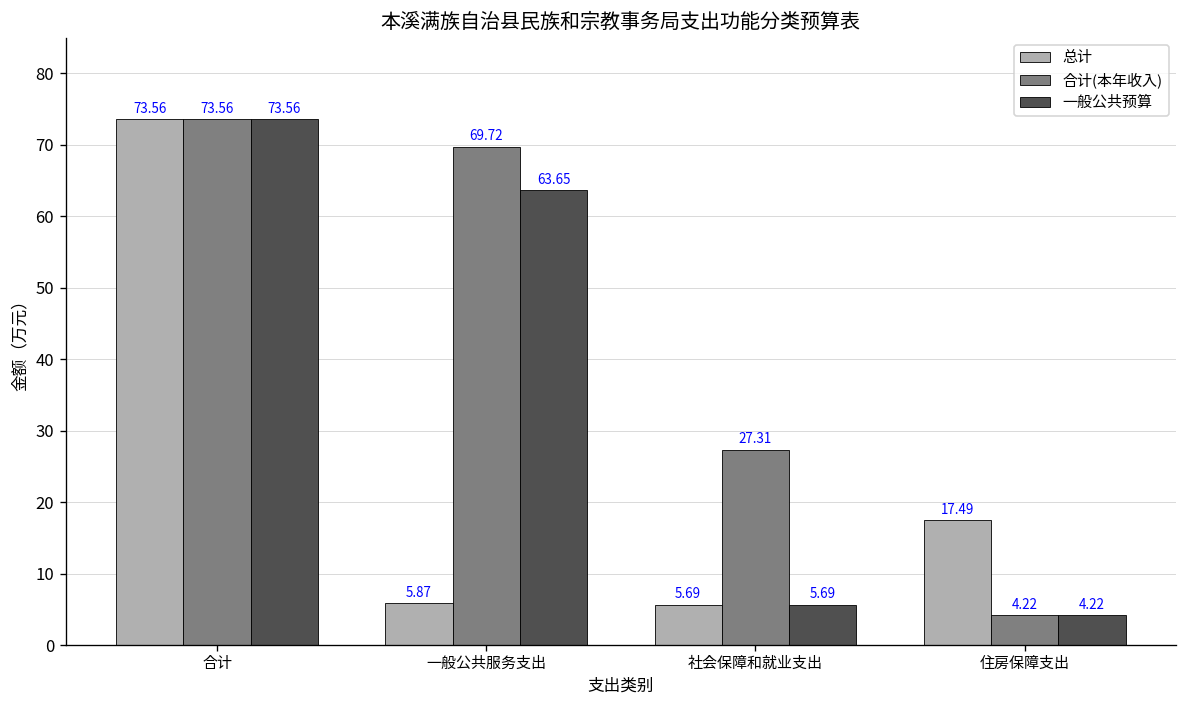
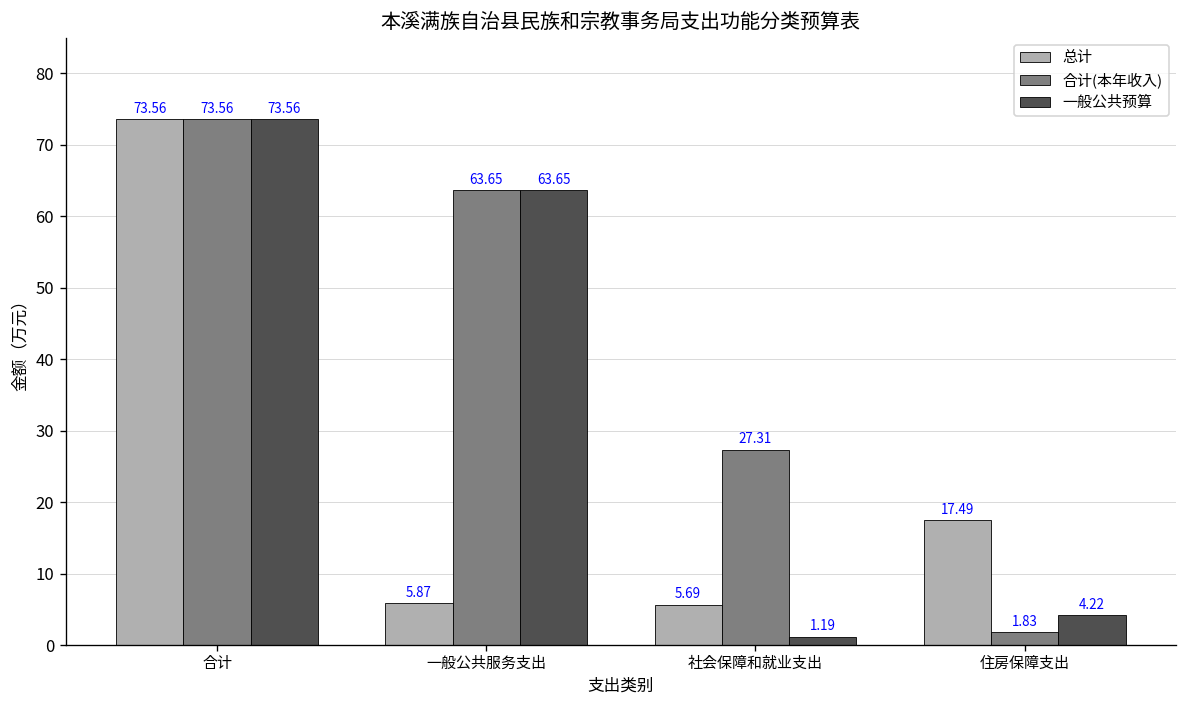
  {
    "总计": {
      "合计": 73.56,
      "一般公共服务支出": 5.87,
      "社会保障和就业支出": 5.69,
      "住房保障支出": 17.49
    },
    "合计(本年收入)": {
      "合计": 73.56,
-     "一般公共服务支出": 69.72,
+     "一般公共服务支出": 63.65,
      "社会保障和就业支出": 27.31,
-     "住房保障支出": 4.22
+     "住房保障支出": 1.83
    },
    "一般公共预算": {
      "合计": 73.56,
      "一般公共服务支出": 63.65,
-     "社会保障和就业支出": 5.69,
+     "社会保障和就业支出": 1.19,
      "住房保障支出": 4.22
    }
  }
